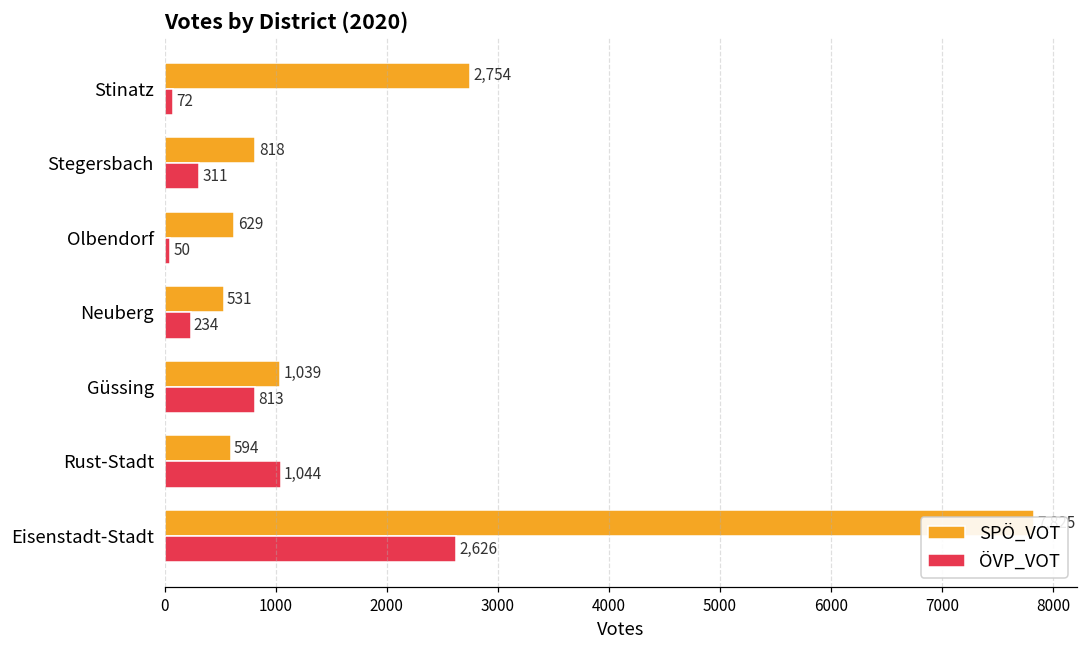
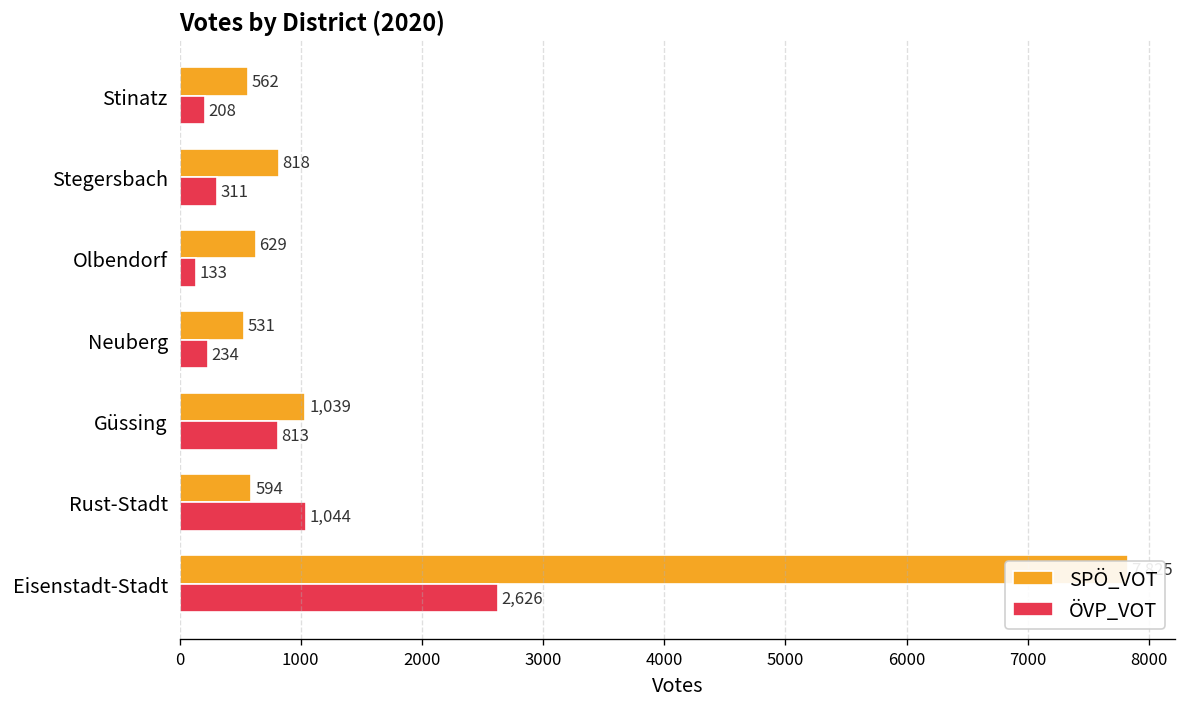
  {
    "SPÖ_VOT": {
-     "Stinatz": "2,754",
+     "Stinatz": "562",
      "Stegersbach": "818",
      "Olbendorf": "629",
      "Neuberg": "531",
      "Güssing": "1,039",
      "Rust-Stadt": "594"
    },
    "ÖVP_VOT": {
-     "Stinatz": "72",
+     "Stinatz": "208",
      "Stegersbach": "311",
-     "Olbendorf": "50",
+     "Olbendorf": "133",
      "Neuberg": "234",
      "Güssing": "813",
      "Rust-Stadt": "1,044",
      "Eisenstadt-Stadt": "2,626"
    }
  }
